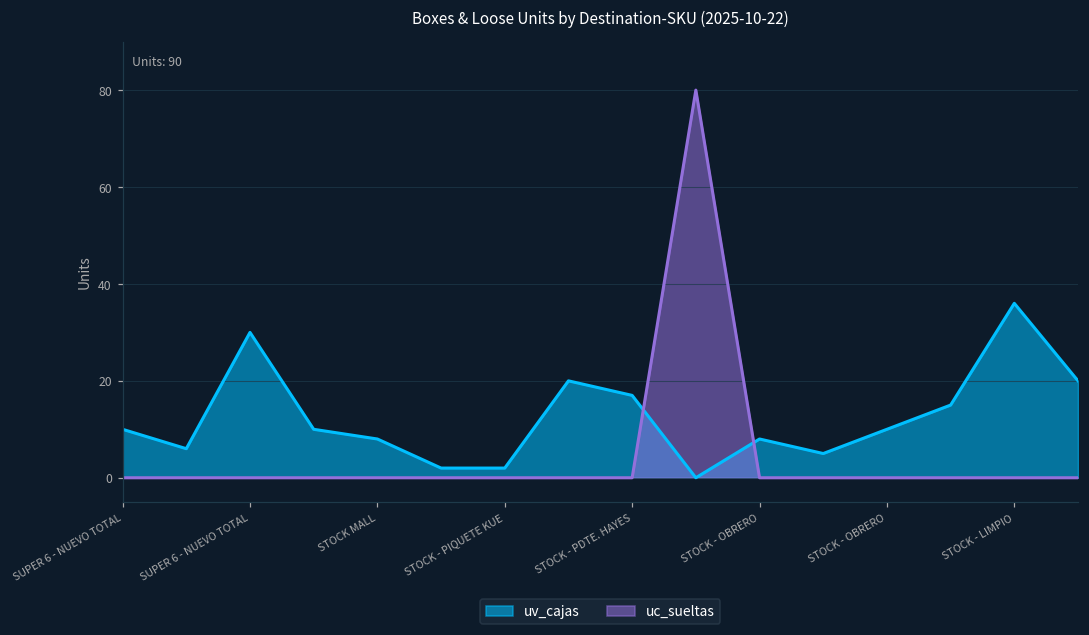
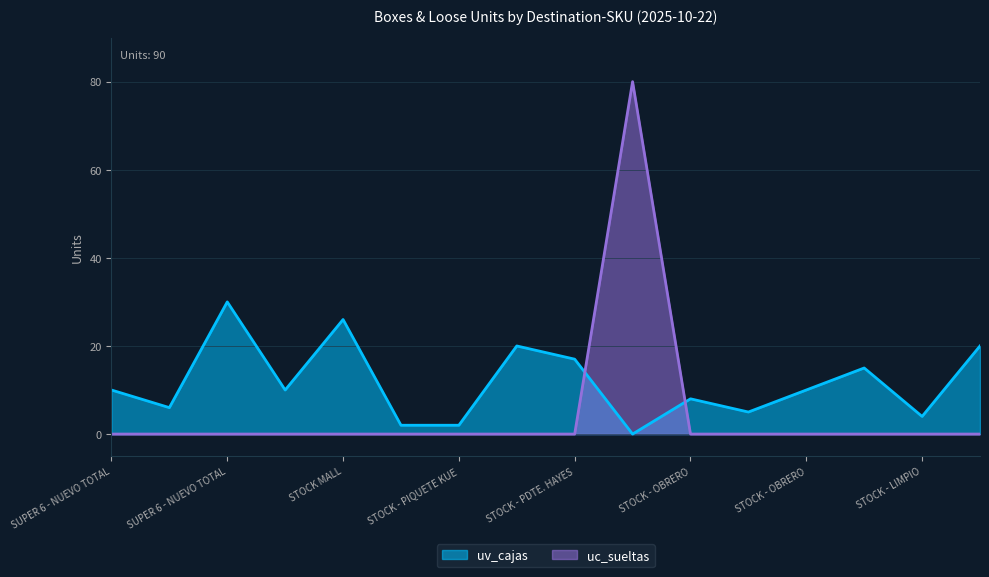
  {
    "uv_cajas": {
-     "STOCK MALL": 8,
+     "STOCK MALL": 26,
      "STOCK - PIQUETE KUE": 2,
      "STOCK - PDTE. HAYES": 17,
-     "STOCK - LIMPIO": 36
+     "STOCK - LIMPIO": 4
    },
    "uc_sueltas": {
      "STOCK MALL": 0,
      "STOCK - PIQUETE KUE": 0,
      "STOCK - PDTE. HAYES": 0,
      "STOCK - LIMPIO": 0
    }
  }
